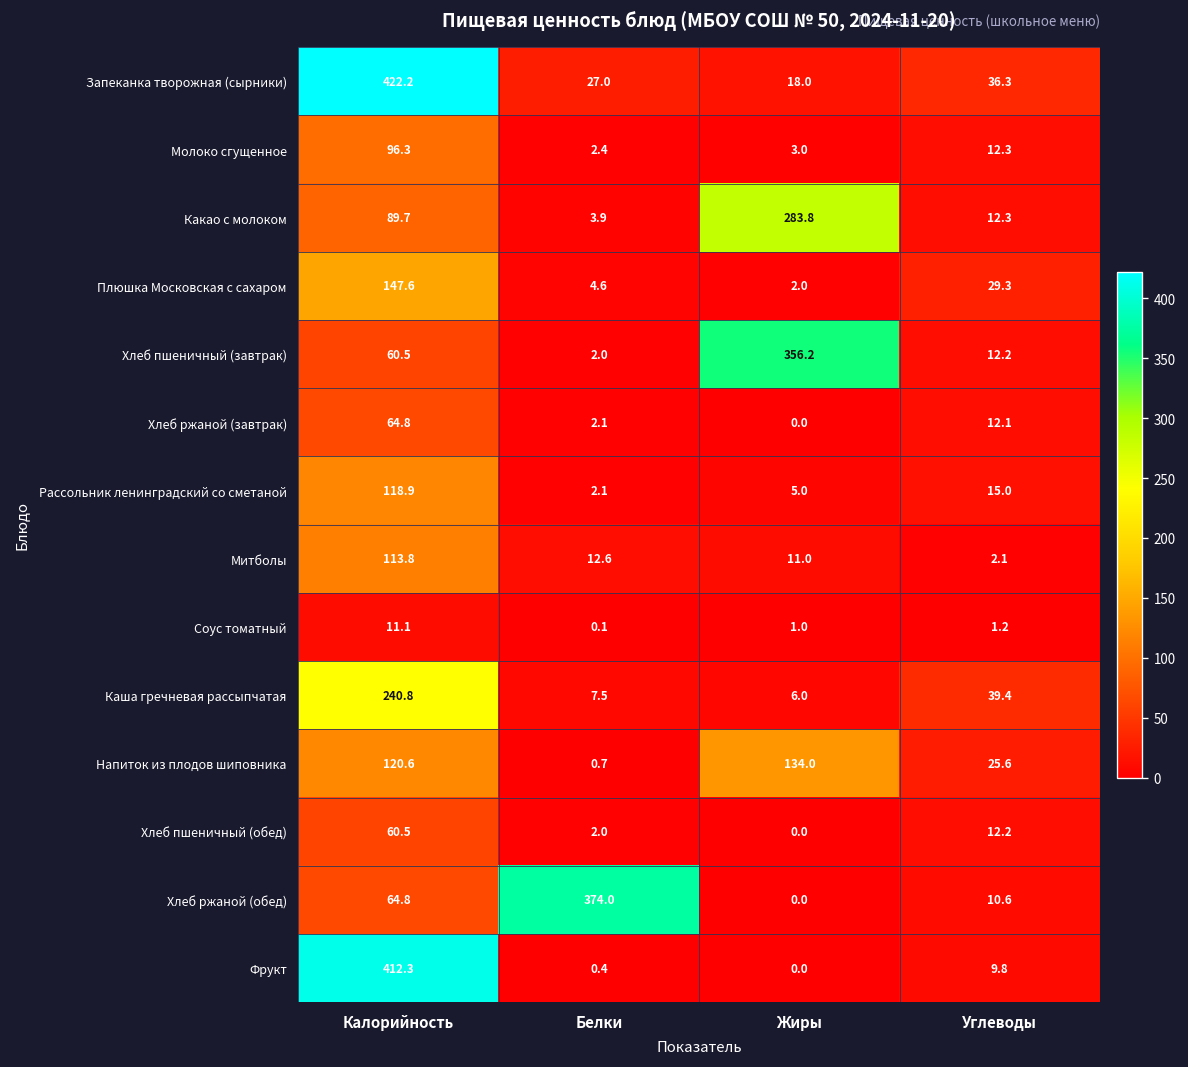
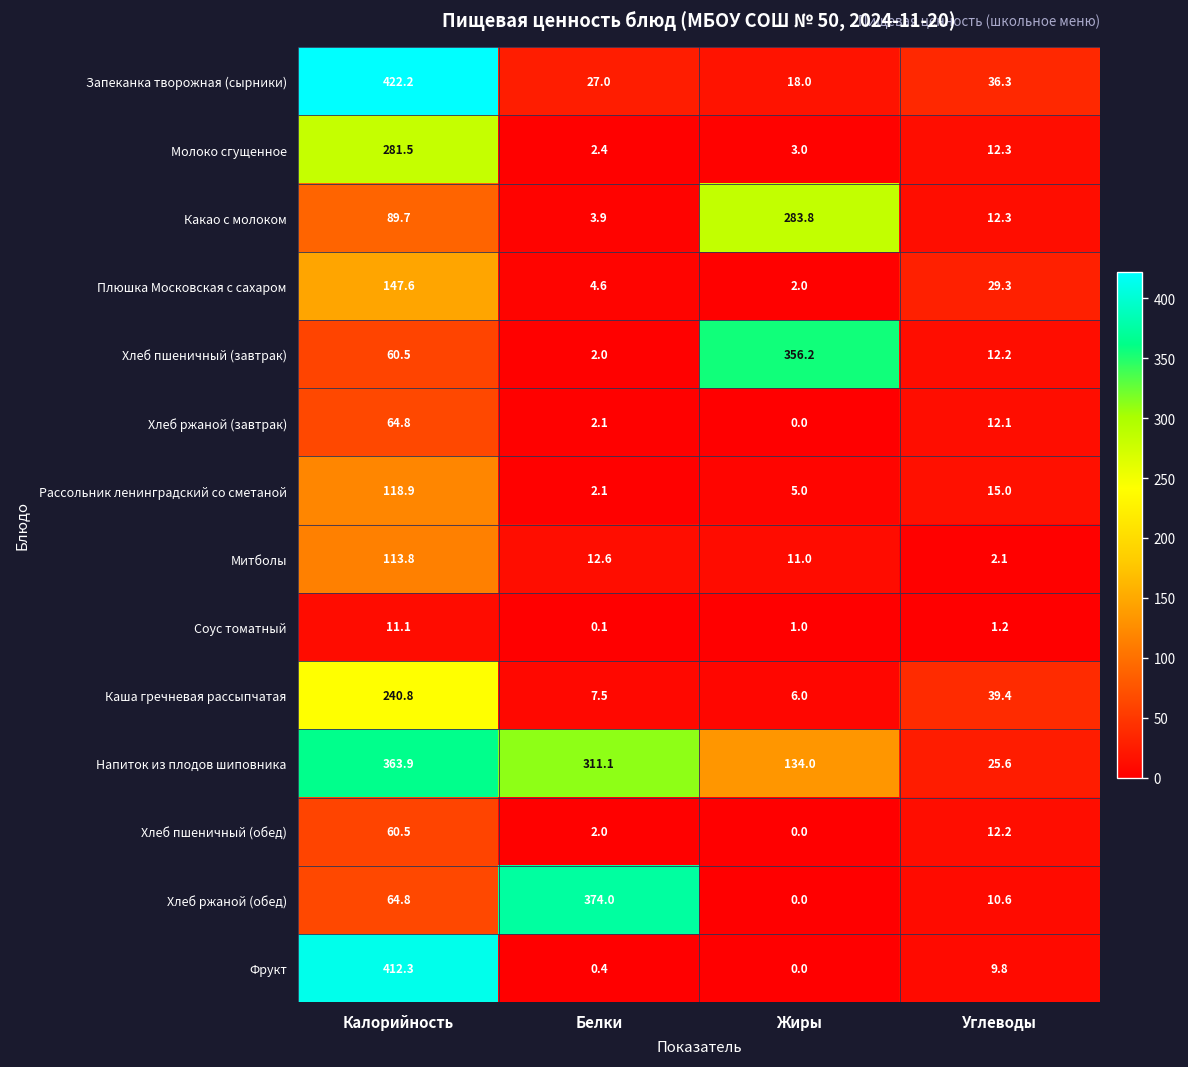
  {
    "Запеканка творожная (сырники)": {
      "Калорийность": 422.2,
      "Белки": 27.0,
      "Жиры": 18.0,
      "Углеводы": 36.3
    },
    "Молоко сгущенное": {
-     "Калорийность": 96.3,
+     "Калорийность": 281.5,
      "Белки": 2.4,
      "Жиры": 3.0,
      "Углеводы": 12.3
    },
    "Какао с молоком": {
      "Калорийность": 89.7,
      "Белки": 3.9,
      "Жиры": 283.8,
      "Углеводы": 12.3
    },
    "Плюшка Московская с сахаром": {
      "Калорийность": 147.6,
      "Белки": 4.6,
      "Жиры": 2.0,
      "Углеводы": 29.3
    },
    "Хлеб пшеничный (завтрак)": {
      "Калорийность": 60.5,
      "Белки": 2.0,
      "Жиры": 356.2,
      "Углеводы": 12.2
    },
    "Хлеб ржаной (завтрак)": {
      "Калорийность": 64.8,
      "Белки": 2.1,
      "Жиры": 0.0,
      "Углеводы": 12.1
    },
    "Рассольник ленинградский со сметаной": {
      "Калорийность": 118.9,
      "Белки": 2.1,
      "Жиры": 5.0,
      "Углеводы": 15.0
    },
    "Митболы": {
      "Калорийность": 113.8,
      "Белки": 12.6,
      "Жиры": 11.0,
      "Углеводы": 2.1
    },
    "Соус томатный": {
      "Калорийность": 11.1,
      "Белки": 0.1,
      "Жиры": 1.0,
      "Углеводы": 1.2
    },
    "Каша гречневая рассыпчатая": {
      "Калорийность": 240.8,
      "Белки": 7.5,
      "Жиры": 6.0,
      "Углеводы": 39.4
    },
    "Напиток из плодов шиповника": {
-     "Калорийность": 120.6,
-     "Белки": 0.7,
+     "Калорийность": 363.9,
+     "Белки": 311.1,
      "Жиры": 134.0,
      "Углеводы": 25.6
    },
    "Хлеб пшеничный (обед)": {
      "Калорийность": 60.5,
      "Белки": 2.0,
      "Жиры": 0.0,
      "Углеводы": 12.2
    },
    "Хлеб ржаной (обед)": {
      "Калорийность": 64.8,
      "Белки": 374.0,
      "Жиры": 0.0,
      "Углеводы": 10.6
    },
    "Фрукт": {
      "Калорийность": 412.3,
      "Белки": 0.4,
      "Жиры": 0.0,
      "Углеводы": 9.8
    }
  }
